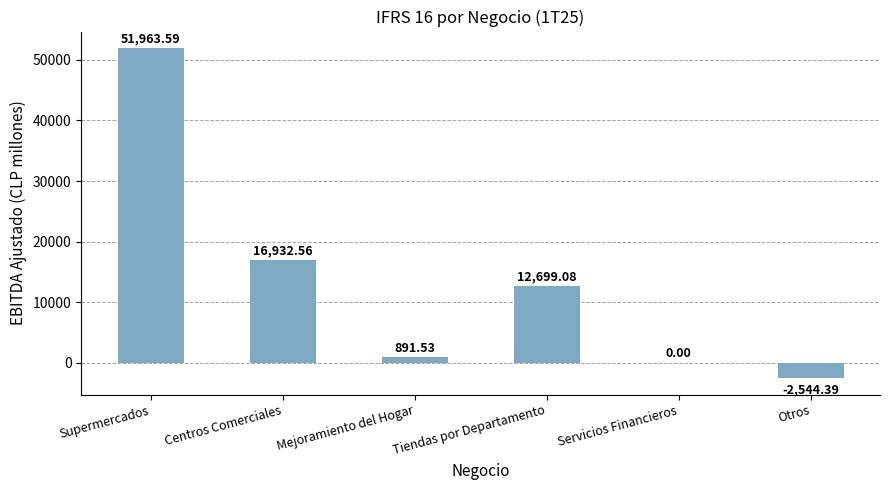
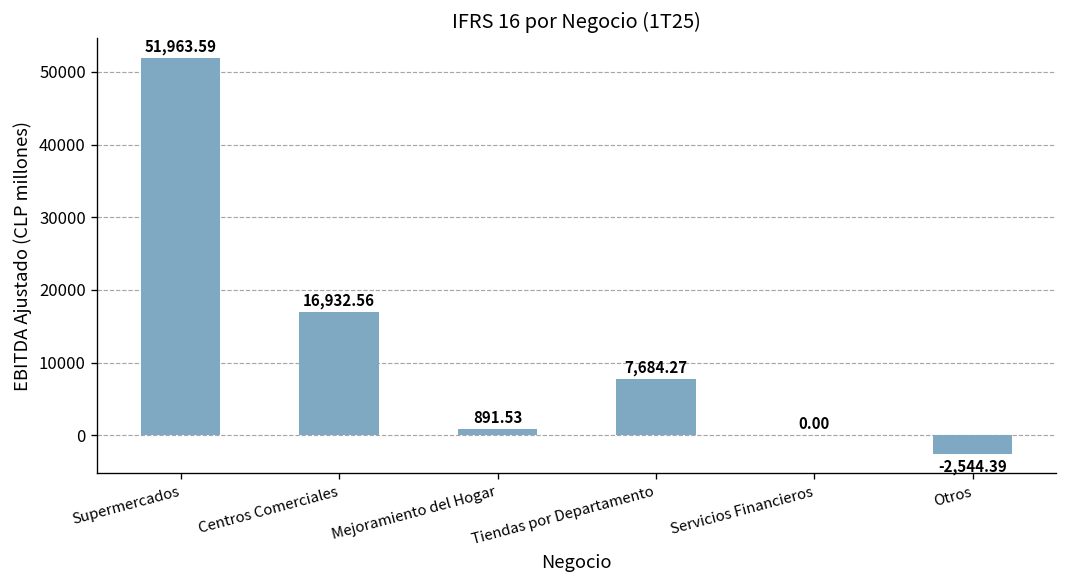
  {
    "Supermercados": "51,963.59",
    "Centros Comerciales": "16,932.56",
    "Mejoramiento del Hogar": "891.53",
-   "Tiendas por Departamento": "12,699.08",
+   "Tiendas por Departamento": "7,684.27",
    "Servicios Financieros": "0.00",
    "Otros": "-2,544.39"
  }
